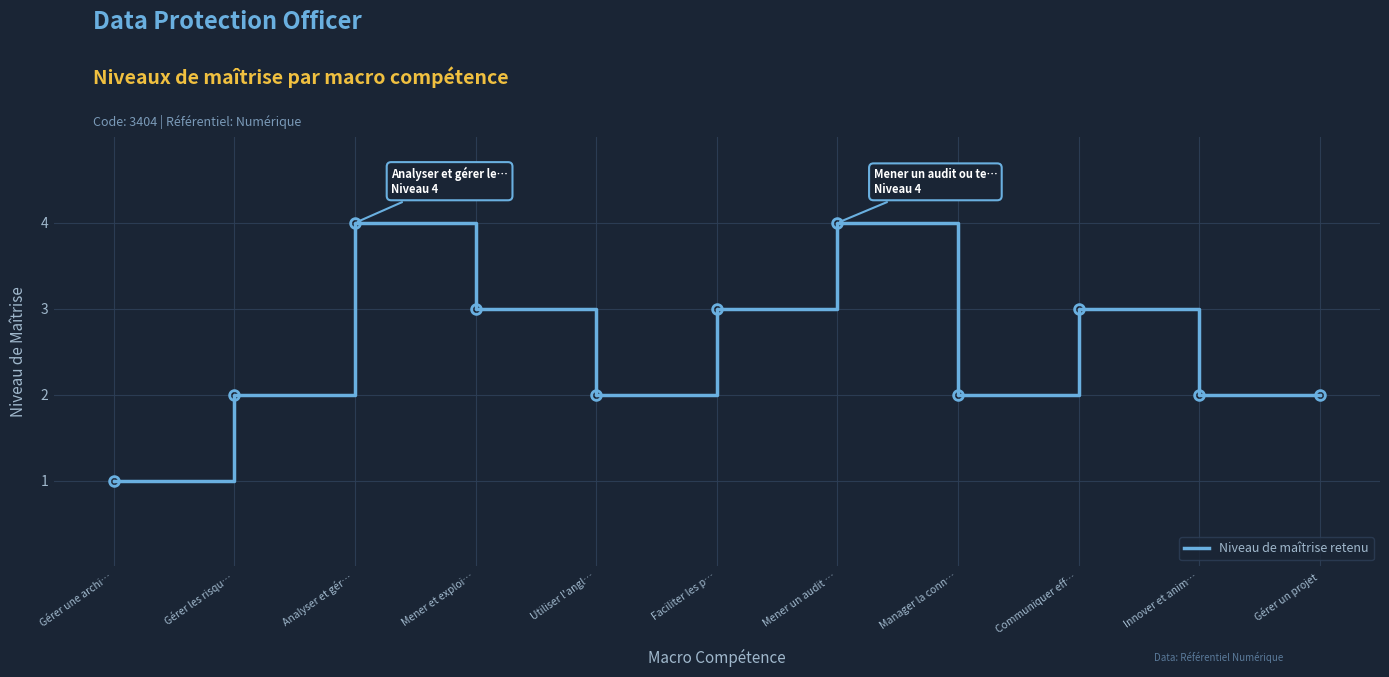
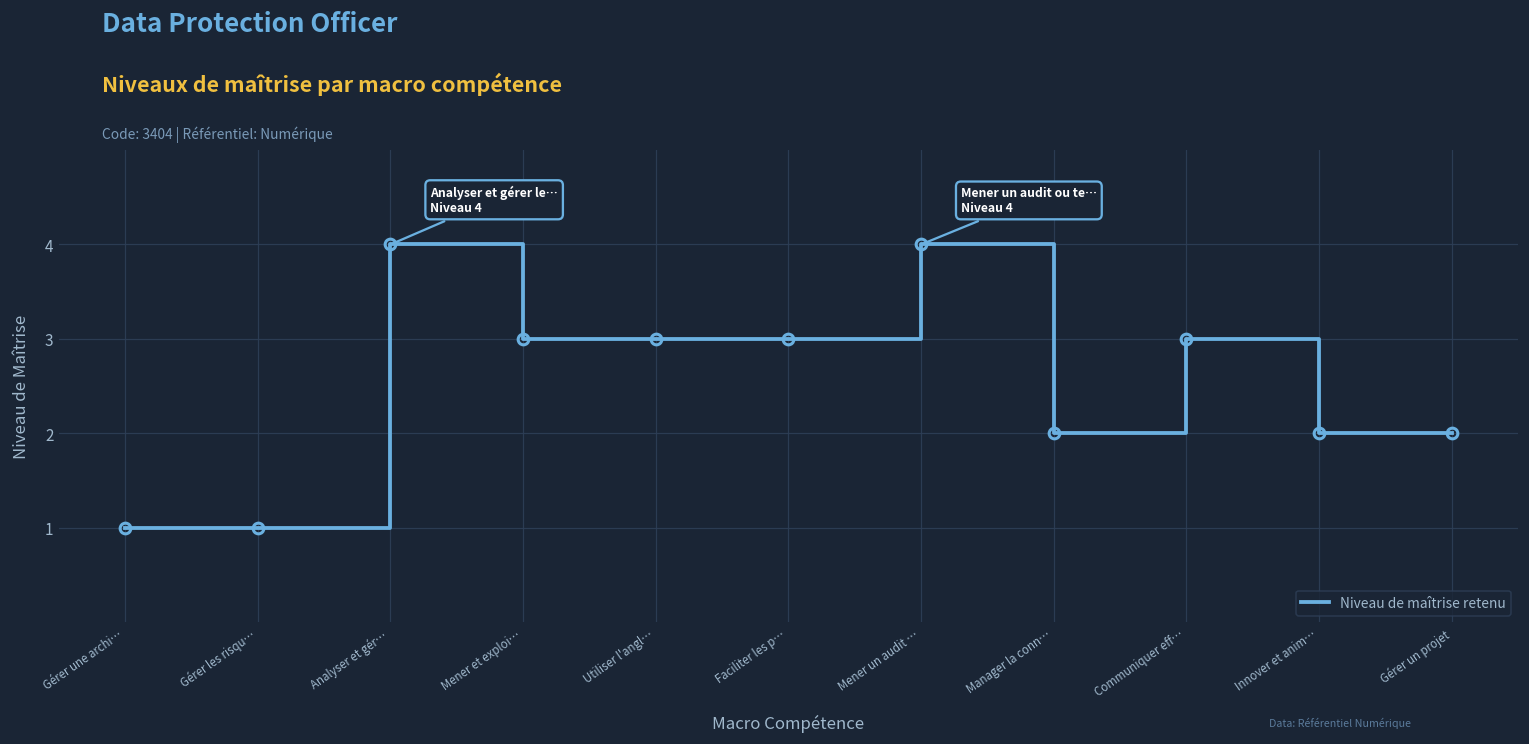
  {
    "Gérer une archi…": 1,
-   "Gérer les risqu…": 2,
+   "Gérer les risqu…": 1,
    "Mener et exploi…": 3,
-   "Utiliser l'angl…": 2,
+   "Utiliser l'angl…": 3,
    "Faciliter les p…": 3,
    "Manager la conn…": 2,
    "Communiquer eff…": 3,
    "Innover et anim…": 2,
    "Gérer un projet": 2
  }
